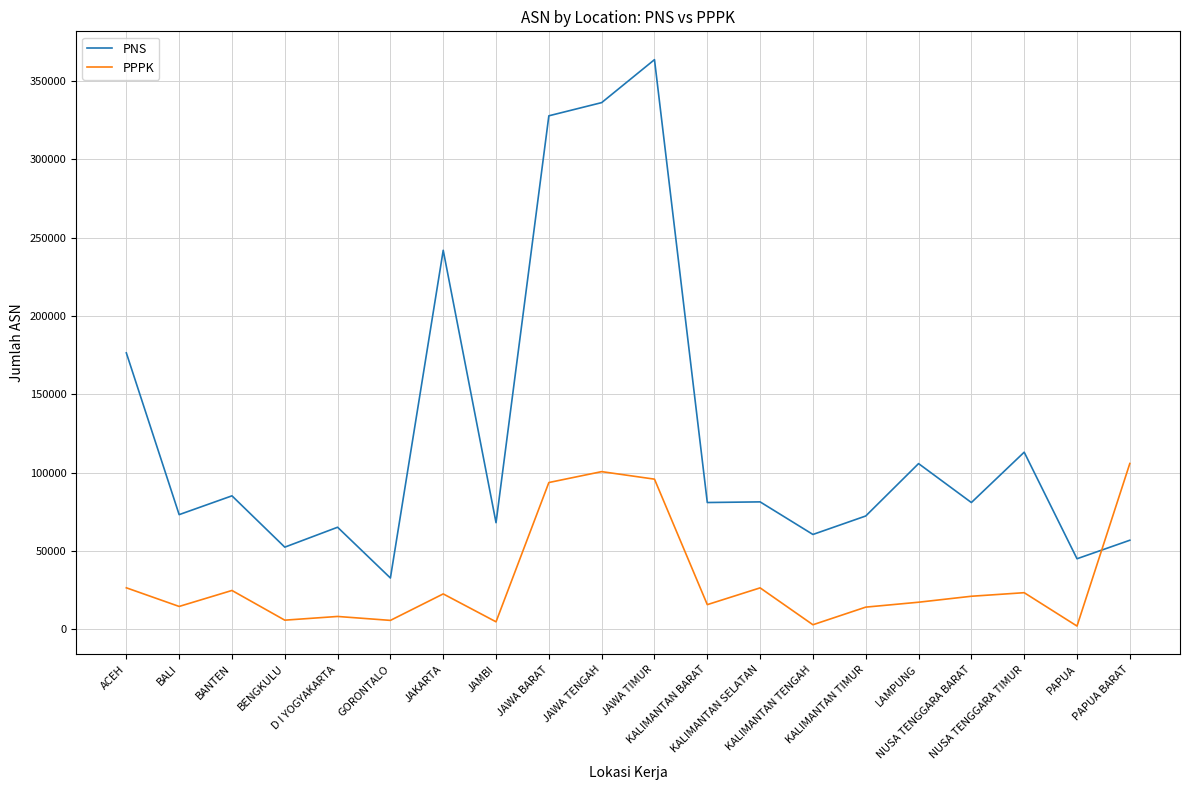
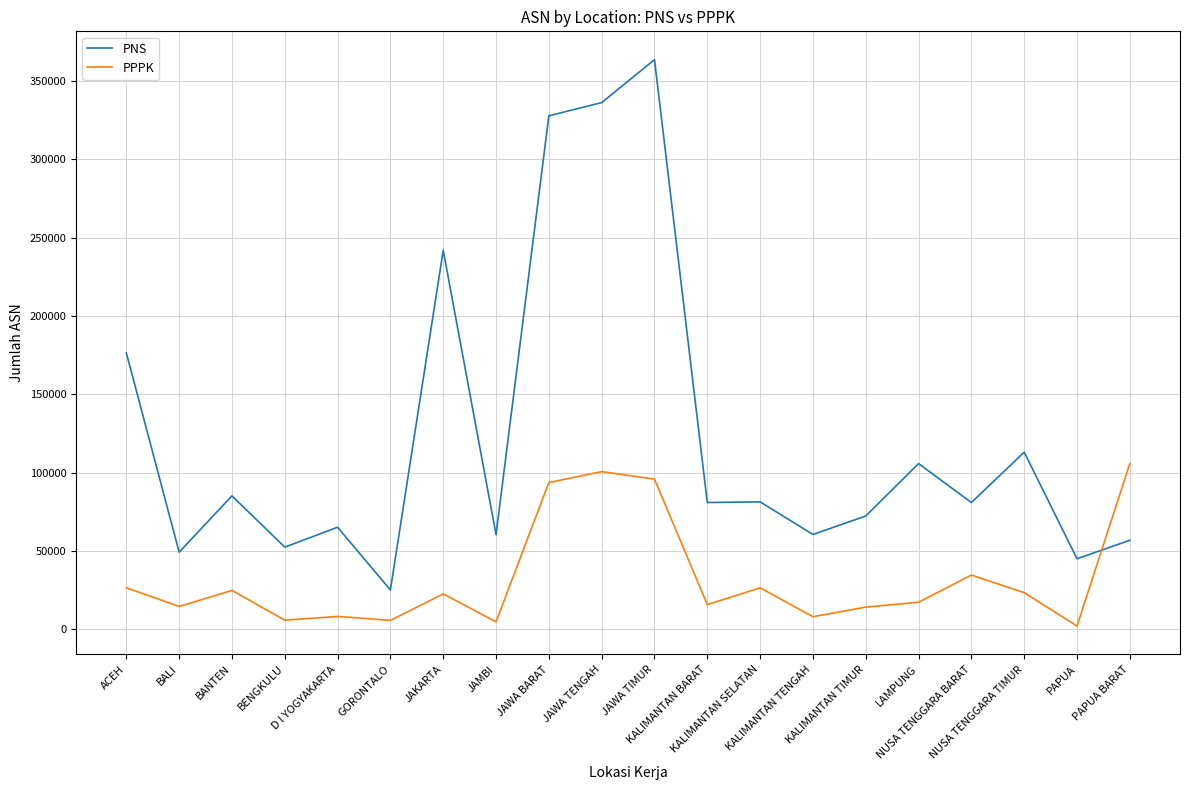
  {
    "PNS": {
      "ACEH": 176000,
-     "BALI": 73000,
+     "BALI": 49000,
      "BANTEN": 85000,
      "BENGKULU": 52000,
      "D I YOGYAKARTA": 65000,
-     "GORONTALO": 33000,
+     "GORONTALO": 25000,
      "JAKARTA": 242000,
-     "JAMBI": 68000,
+     "JAMBI": 60000,
      "JAWA BARAT": 328000,
      "JAWA TENGAH": 336000,
      "JAWA TIMUR": 364000,
      "KALIMANTAN BARAT": 81000,
      "KALIMANTAN SELATAN": 81000,
      "KALIMANTAN TENGAH": 61000,
      "KALIMANTAN TIMUR": 72000,
      "LAMPUNG": 106000,
      "NUSA TENGGARA BARAT": 81000,
      "NUSA TENGGARA TIMUR": 113000,
      "PAPUA": 45000,
      "PAPUA BARAT": 57000
    },
    "PPPK": {
      "ACEH": 26000,
      "BALI": 15000,
      "BANTEN": 25000,
      "BENGKULU": 6000,
      "D I YOGYAKARTA": 8000,
      "GORONTALO": 6000,
      "JAKARTA": 23000,
      "JAMBI": 5000,
      "JAWA BARAT": 94000,
      "JAWA TENGAH": 101000,
      "JAWA TIMUR": 96000,
      "KALIMANTAN BARAT": 16000,
      "KALIMANTAN SELATAN": 26000,
-     "KALIMANTAN TENGAH": 3000,
+     "KALIMANTAN TENGAH": 8000,
      "KALIMANTAN TIMUR": 14000,
      "LAMPUNG": 17000,
-     "NUSA TENGGARA BARAT": 21000,
+     "NUSA TENGGARA BARAT": 35000,
      "NUSA TENGGARA TIMUR": 23000,
      "PAPUA": 2000,
      "PAPUA BARAT": 106000
    }
  }
